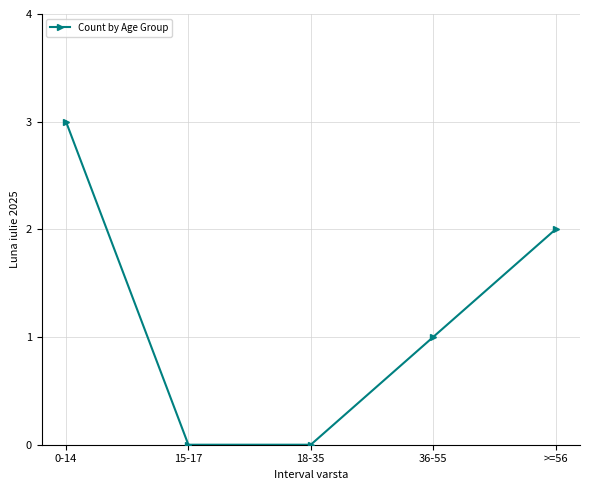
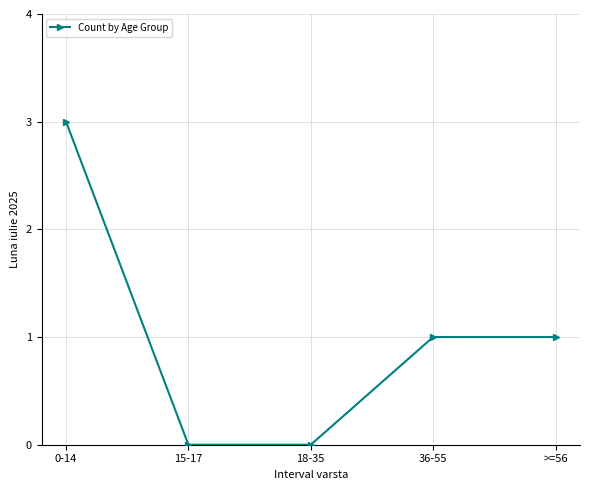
  {
    "0-14": 3,
    "15-17": 0,
    "18-35": 0,
    "36-55": 1,
-   ">=56": 2
+   ">=56": 1
  }
